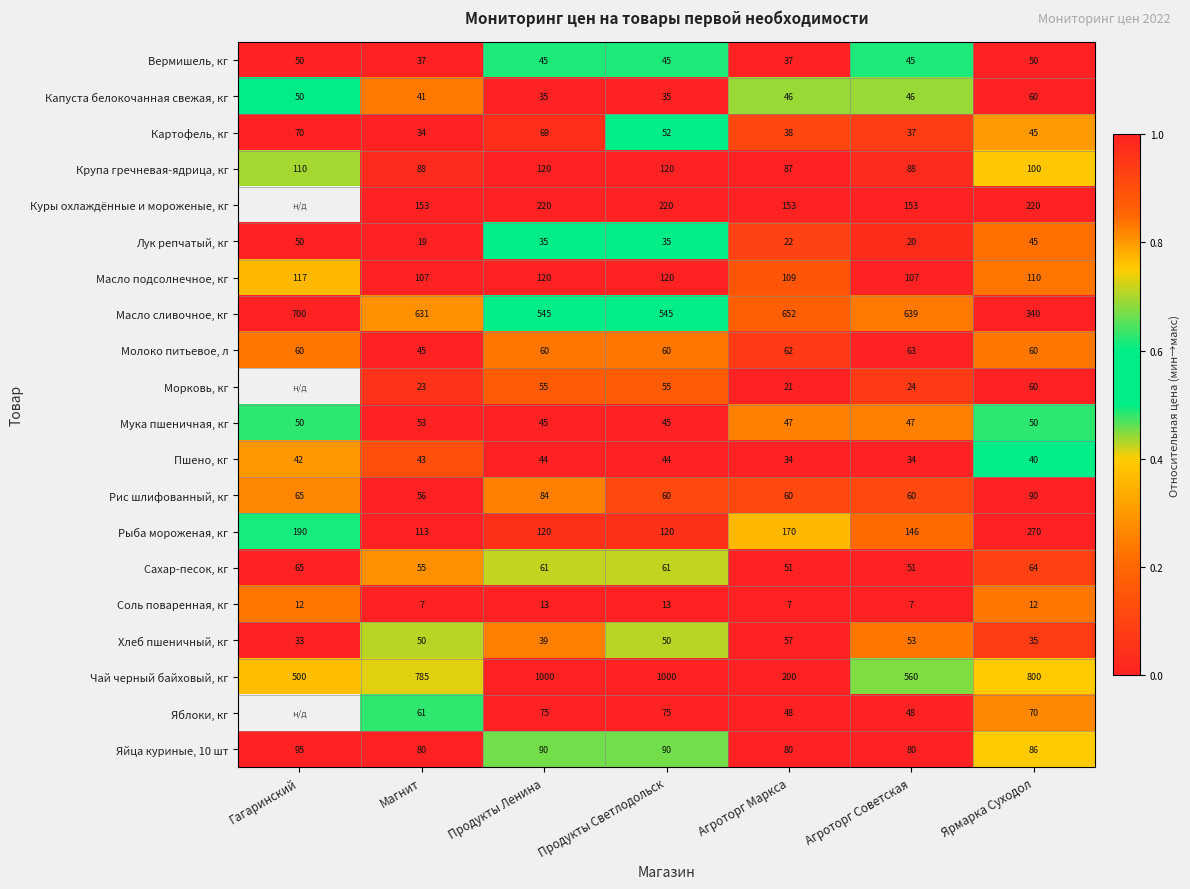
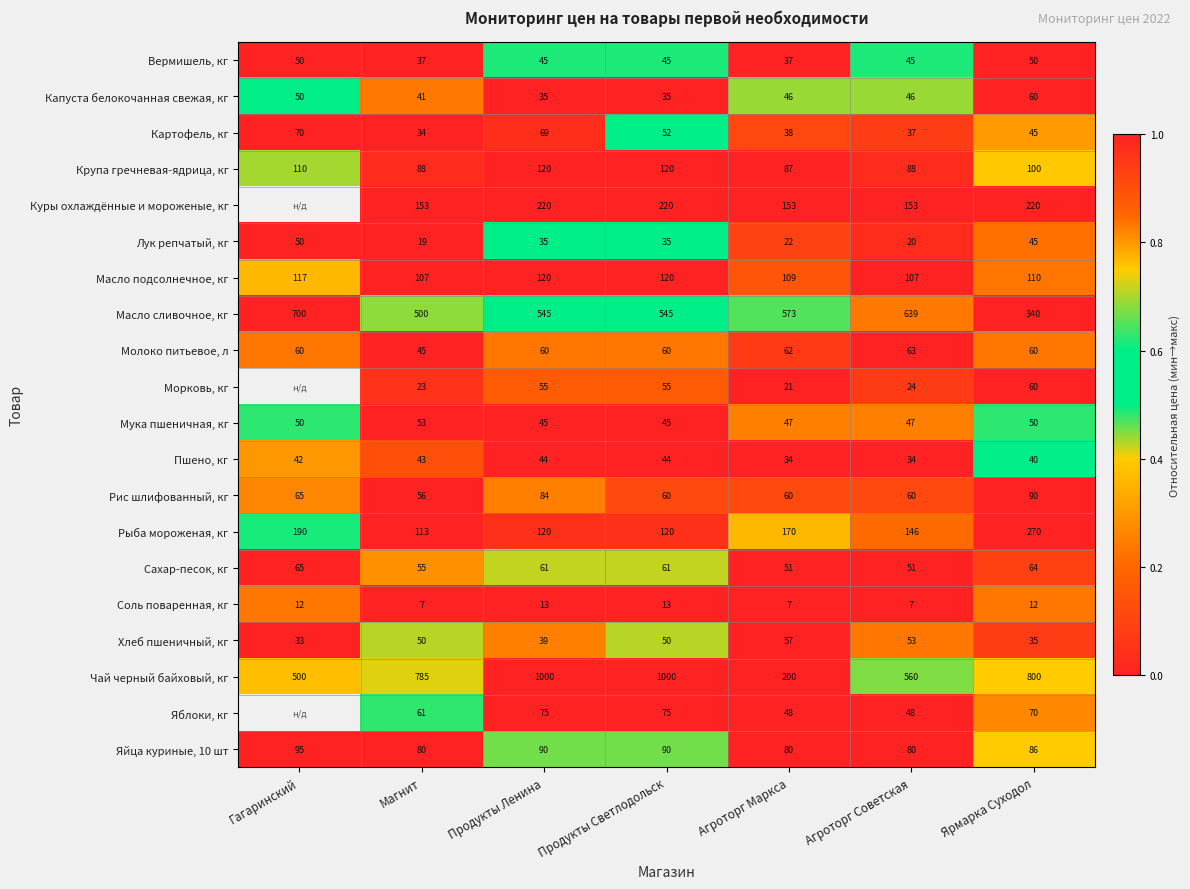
  {
    "Вермишель, кг": {
      "Гагаринский": 50,
      "Магнит": 37,
      "Продукты Ленина": 45,
      "Продукты Светлодольск": 45,
      "Агроторг Маркса": 37,
      "Агроторг Советская": 45,
      "Ярмарка Суходол": 50
    },
    "Капуста белокочанная свежая, кг": {
      "Гагаринский": 50,
      "Магнит": 41,
      "Продукты Ленина": 35,
      "Продукты Светлодольск": 35,
      "Агроторг Маркса": 46,
      "Агроторг Советская": 46,
      "Ярмарка Суходол": 60
    },
    "Картофель, кг": {
      "Гагаринский": 70,
      "Магнит": 34,
      "Продукты Ленина": 69,
      "Продукты Светлодольск": 52,
      "Агроторг Маркса": 38,
      "Агроторг Советская": 37,
      "Ярмарка Суходол": 45
    },
    "Крупа гречневая-ядрица, кг": {
      "Гагаринский": 110,
      "Магнит": 88,
      "Продукты Ленина": 120,
      "Продукты Светлодольск": 120,
      "Агроторг Маркса": 87,
      "Агроторг Советская": 88,
      "Ярмарка Суходол": 100
    },
    "Куры охлаждённые и мороженые, кг": {
      "Магнит": 153,
      "Продукты Ленина": 220,
      "Продукты Светлодольск": 220,
      "Агроторг Маркса": 153,
      "Агроторг Советская": 153,
      "Ярмарка Суходол": 220
    },
    "Лук репчатый, кг": {
      "Гагаринский": 50,
      "Магнит": 19,
      "Продукты Ленина": 35,
      "Продукты Светлодольск": 35,
      "Агроторг Маркса": 22,
      "Агроторг Советская": 20,
      "Ярмарка Суходол": 45
    },
    "Масло подсолнечное, кг": {
      "Гагаринский": 117,
      "Магнит": 107,
      "Продукты Ленина": 120,
      "Продукты Светлодольск": 120,
      "Агроторг Маркса": 109,
      "Агроторг Советская": 107,
      "Ярмарка Суходол": 110
    },
    "Масло сливочное, кг": {
      "Гагаринский": 700,
-     "Магнит": 631,
+     "Магнит": 500,
      "Продукты Ленина": 545,
      "Продукты Светлодольск": 545,
-     "Агроторг Маркса": 652,
+     "Агроторг Маркса": 573,
      "Агроторг Советская": 639,
      "Ярмарка Суходол": 340
    },
    "Молоко питьевое, л": {
      "Гагаринский": 60,
      "Магнит": 45,
      "Продукты Ленина": 60,
      "Продукты Светлодольск": 60,
      "Агроторг Маркса": 62,
      "Агроторг Советская": 63,
      "Ярмарка Суходол": 60
    },
    "Морковь, кг": {
      "Магнит": 23,
      "Продукты Ленина": 55,
      "Продукты Светлодольск": 55,
      "Агроторг Маркса": 21,
      "Агроторг Советская": 24,
      "Ярмарка Суходол": 60
    },
    "Мука пшеничная, кг": {
      "Гагаринский": 50,
      "Магнит": 53,
      "Продукты Ленина": 45,
      "Продукты Светлодольск": 45,
      "Агроторг Маркса": 47,
      "Агроторг Советская": 47,
      "Ярмарка Суходол": 50
    },
    "Пшено, кг": {
      "Гагаринский": 42,
      "Магнит": 43,
      "Продукты Ленина": 44,
      "Продукты Светлодольск": 44,
      "Агроторг Маркса": 34,
      "Агроторг Советская": 34,
      "Ярмарка Суходол": 40
    },
    "Рис шлифованный, кг": {
      "Гагаринский": 65,
      "Магнит": 56,
      "Продукты Ленина": 84,
      "Продукты Светлодольск": 60,
      "Агроторг Маркса": 60,
      "Агроторг Советская": 60,
      "Ярмарка Суходол": 90
    },
    "Рыба мороженая, кг": {
      "Гагаринский": 190,
      "Магнит": 113,
      "Продукты Ленина": 120,
      "Продукты Светлодольск": 120,
      "Агроторг Маркса": 170,
      "Агроторг Советская": 146,
      "Ярмарка Суходол": 270
    },
    "Сахар-песок, кг": {
      "Гагаринский": 65,
      "Магнит": 55,
      "Продукты Ленина": 61,
      "Продукты Светлодольск": 61,
      "Агроторг Маркса": 51,
      "Агроторг Советская": 51,
      "Ярмарка Суходол": 64
    },
    "Соль поваренная, кг": {
      "Гагаринский": 12,
      "Магнит": 7,
      "Продукты Ленина": 13,
      "Продукты Светлодольск": 13,
      "Агроторг Маркса": 7,
      "Агроторг Советская": 7,
      "Ярмарка Суходол": 12
    },
    "Хлеб пшеничный, кг": {
      "Гагаринский": 33,
      "Магнит": 50,
      "Продукты Ленина": 39,
      "Продукты Светлодольск": 50,
      "Агроторг Маркса": 57,
      "Агроторг Советская": 53,
      "Ярмарка Суходол": 35
    },
    "Чай черный байховый, кг": {
      "Гагаринский": 500,
      "Магнит": 785,
      "Продукты Ленина": 1000,
      "Продукты Светлодольск": 1000,
      "Агроторг Маркса": 200,
      "Агроторг Советская": 560,
      "Ярмарка Суходол": 800
    },
    "Яблоки, кг": {
      "Магнит": 61,
      "Продукты Ленина": 75,
      "Продукты Светлодольск": 75,
      "Агроторг Маркса": 48,
      "Агроторг Советская": 48,
      "Ярмарка Суходол": 70
    },
    "Яйца куриные, 10 шт": {
      "Гагаринский": 95,
      "Магнит": 80,
      "Продукты Ленина": 90,
      "Продукты Светлодольск": 90,
      "Агроторг Маркса": 80,
      "Агроторг Советская": 80,
      "Ярмарка Суходол": 86
    }
  }
